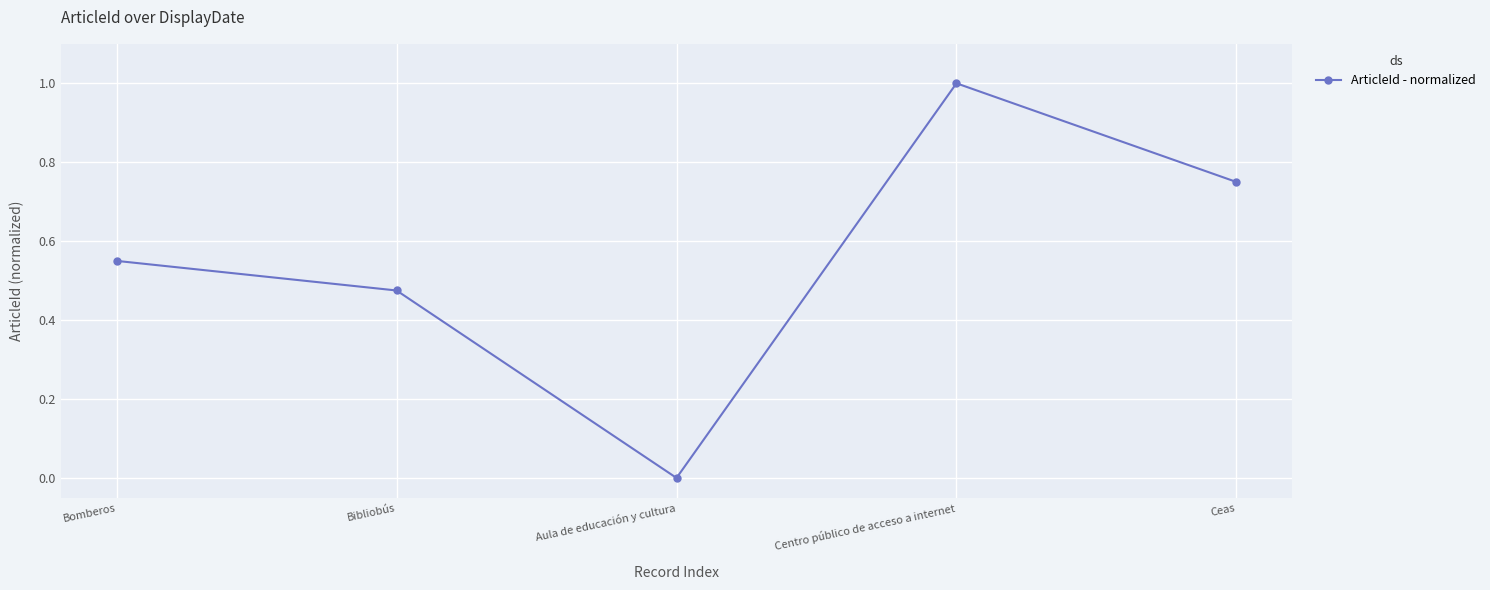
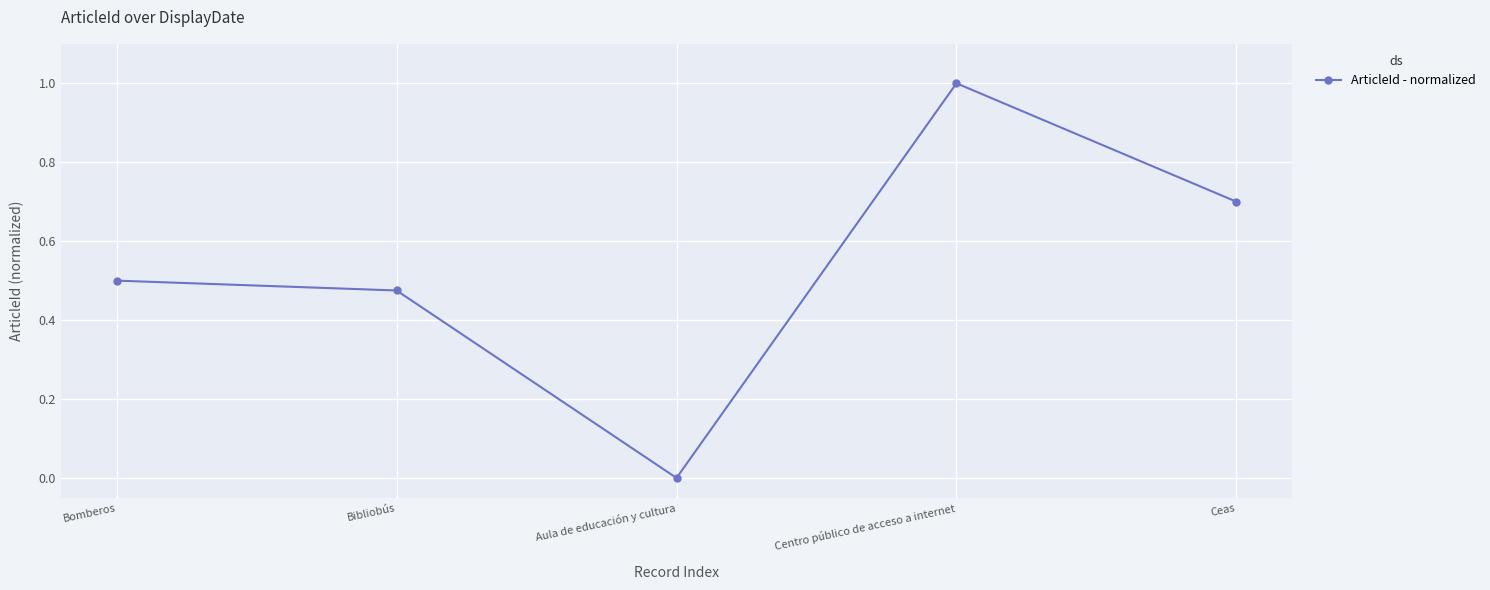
  {
-   "Bomberos": 0.55,
+   "Bomberos": 0.50,
    "Bibliobús": 0.48,
    "Aula de educación y cultura": 0.00,
    "Centro público de acceso a internet": 1.00,
-   "Ceas": 0.75
+   "Ceas": 0.70
  }
